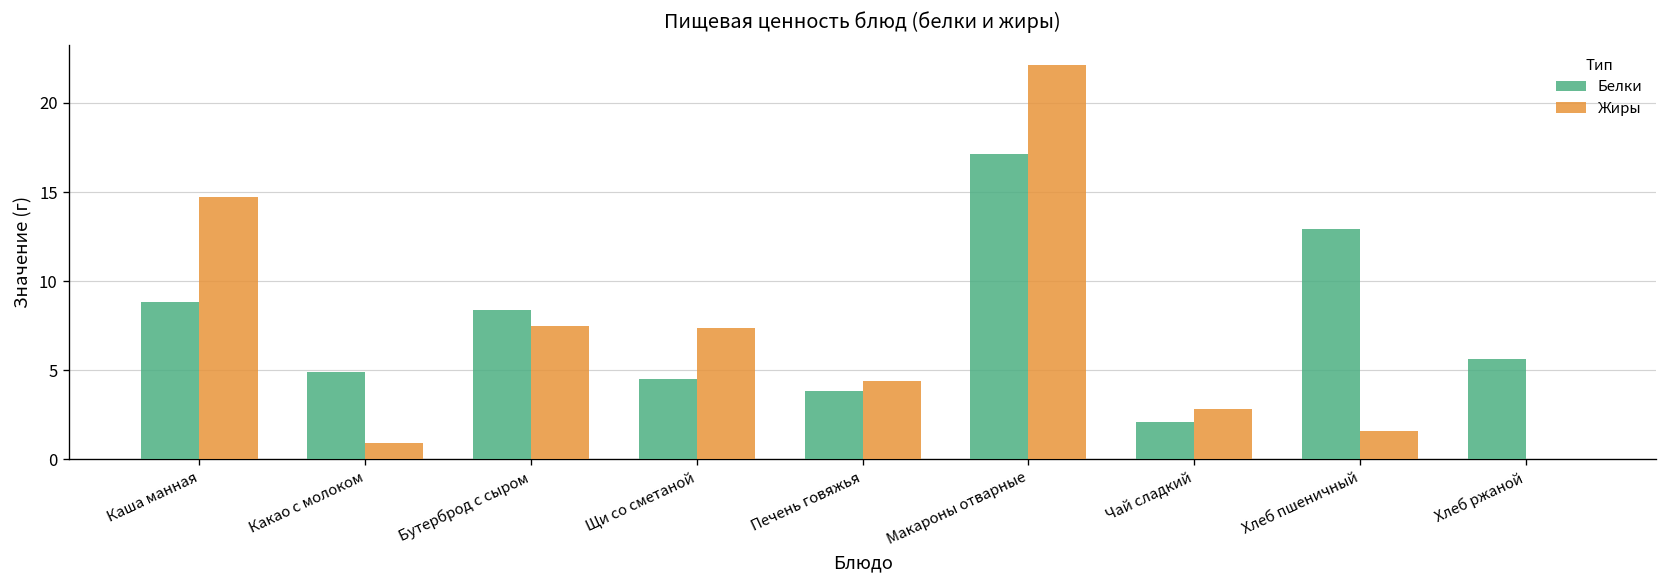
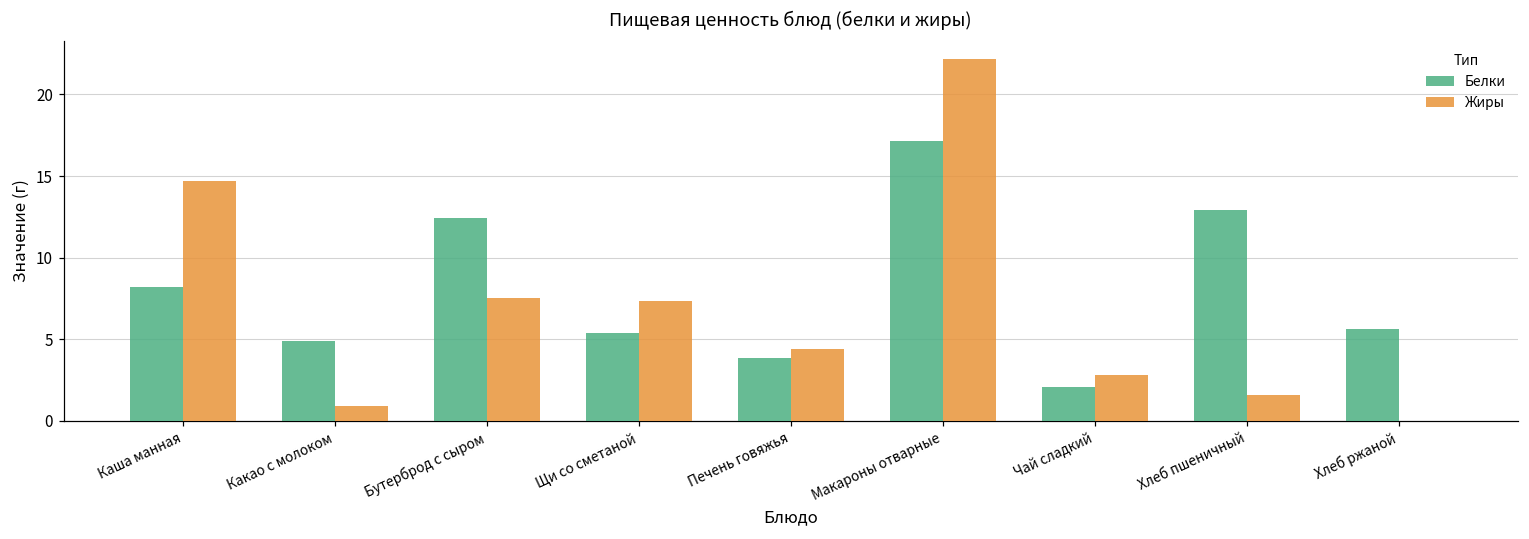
  {
    "Белки": {
-     "Каша манная": 8.8,
+     "Каша манная": 8.2,
      "Какао с молоком": 4.9,
-     "Бутерброд с сыром": 8.4,
-     "Щи со сметаной": 4.5,
+     "Бутерброд с сыром": 12.4,
+     "Щи со сметаной": 5.4,
      "Печень говяжья": 3.8,
      "Макароны отварные": 17.2,
      "Чай сладкий": 2.1,
      "Хлеб пшеничный": 12.9,
      "Хлеб ржаной": 5.6
    },
    "Жиры": {
      "Каша манная": 14.7,
      "Какао с молоком": 0.9,
      "Бутерброд с сыром": 7.5,
      "Щи со сметаной": 7.4,
      "Печень говяжья": 4.4,
      "Макароны отварные": 22.1,
      "Чай сладкий": 2.8,
      "Хлеб пшеничный": 1.6,
      "Хлеб ржаной": 0.0
    }
  }
